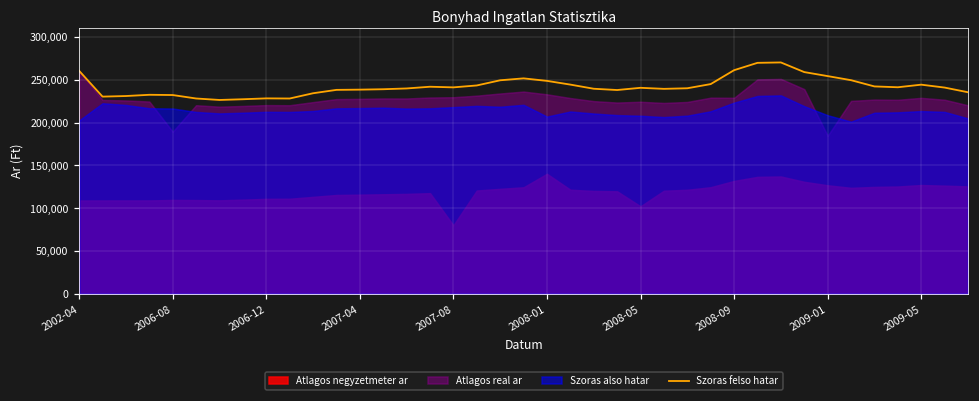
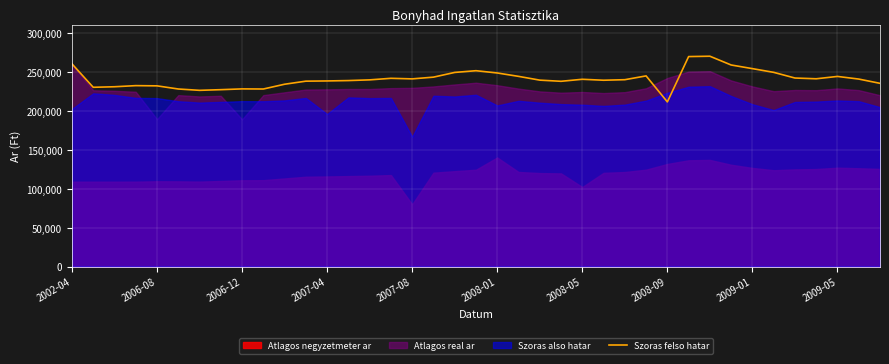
  {
    "Atlagos negyzetmeter ar": {
      "2002-04": "110,000",
      "2006-08": "110,000",
      "2006-12": "110,000",
      "2007-04": "120,000",
      "2007-08": "80,000",
      "2008-01": "140,000",
      "2008-05": "100,000",
      "2008-09": "130,000",
      "2009-01": "130,000",
      "2009-05": "130,000"
    },
    "Szoras felso hatar": {
      "2006-08": "230,000",
      "2006-12": "230,000",
      "2007-04": "240,000",
      "2007-08": "240,000",
      "2008-01": "250,000",
      "2008-05": "240,000",
-     "2008-09": "260,000",
+     "2008-09": "210,000",
      "2009-01": "250,000",
      "2009-05": "240,000"
    },
    "Atlagos real ar": {
      "2006-08": "190,000",
-     "2006-12": "220,000",
+     "2006-12": "190,000",
      "2007-04": "230,000",
      "2007-08": "230,000",
      "2008-01": "230,000",
      "2008-05": "220,000",
-     "2008-09": "230,000",
-     "2009-01": "180,000",
+     "2008-09": "240,000",
+     "2009-01": "230,000",
      "2009-05": "230,000"
    },
    "Szoras also hatar": {
      "2002-04": "200,000",
      "2006-08": "220,000",
      "2006-12": "210,000",
-     "2007-04": "220,000",
-     "2007-08": "220,000",
+     "2007-04": "200,000",
+     "2007-08": "170,000",
      "2008-01": "210,000",
      "2008-05": "210,000",
      "2008-09": "220,000",
      "2009-01": "210,000",
      "2009-05": "210,000"
    }
  }
